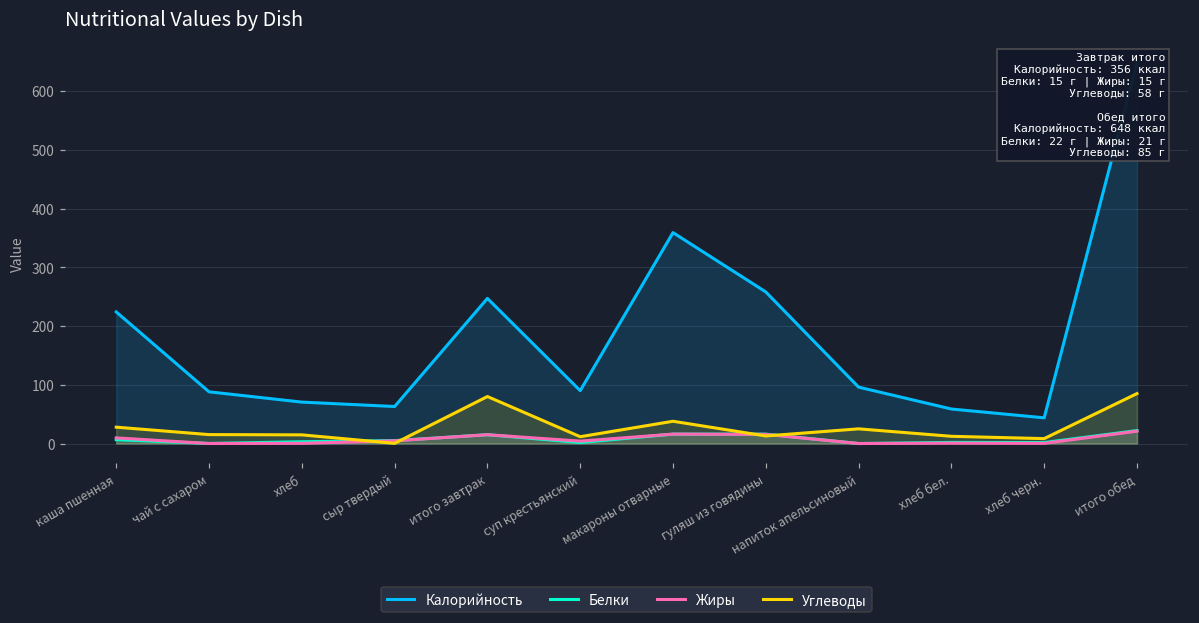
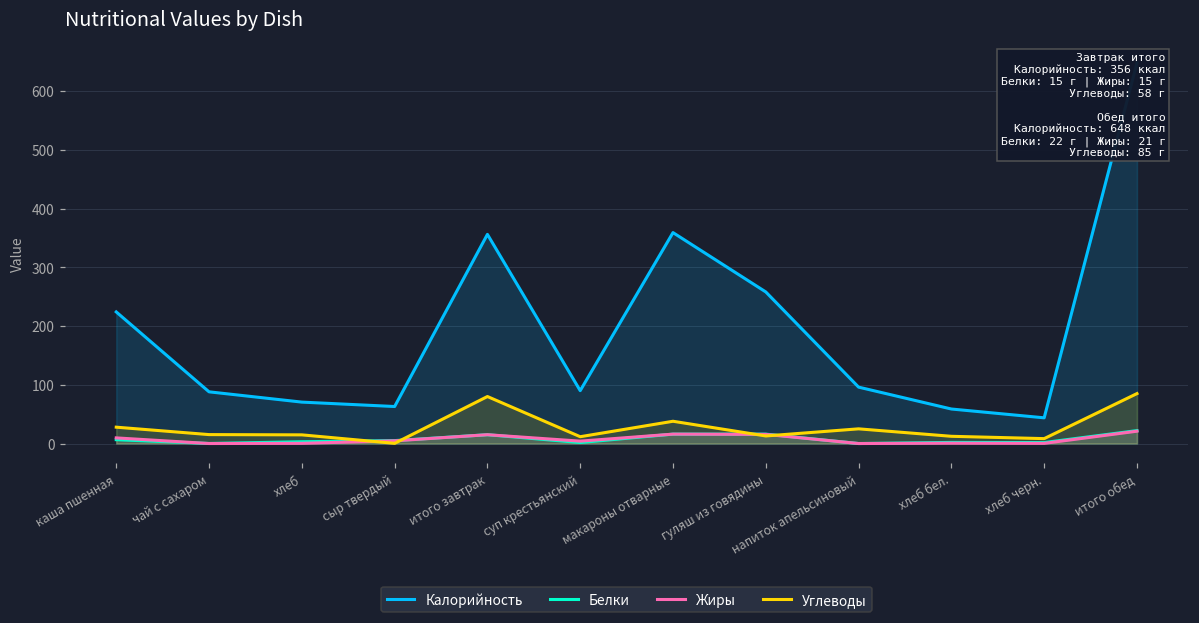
  {
    "Калорийность": {
      "каша пшенная": 220,
      "чай с сахаром": 90,
      "хлеб": 70,
      "сыр твердый": 60,
-     "итого завтрак": 250,
+     "итого завтрак": 360,
      "суп крестьянский": 90,
      "макароны отварные": 360,
      "гуляш из говядины": 260,
      "напиток апельсиновый": 100,
      "хлеб бел.": 60,
      "хлеб черн.": 40
    },
    "Углеводы": {
      "каша пшенная": 30,
      "чай с сахаром": 20,
      "хлеб": 10,
      "итого завтрак": 80,
      "суп крестьянский": 10,
      "макароны отварные": 40,
      "напиток апельсиновый": 30,
      "хлеб бел.": 10,
      "хлеб черн.": 10,
      "итого обед": 90
    }
  }
